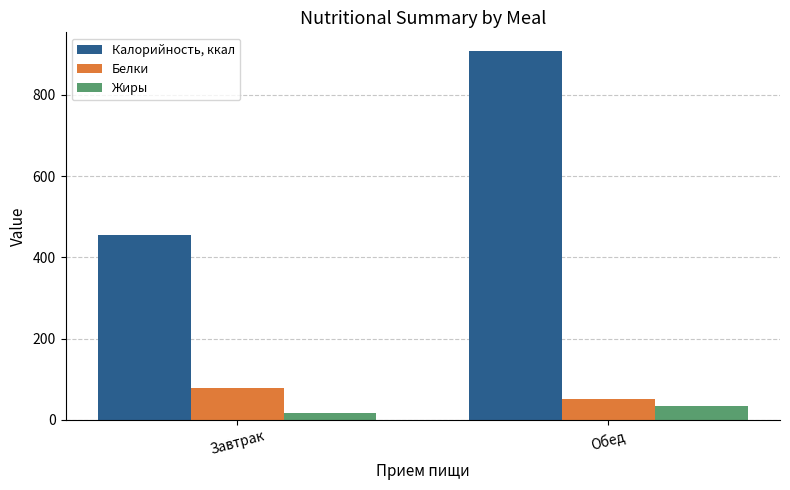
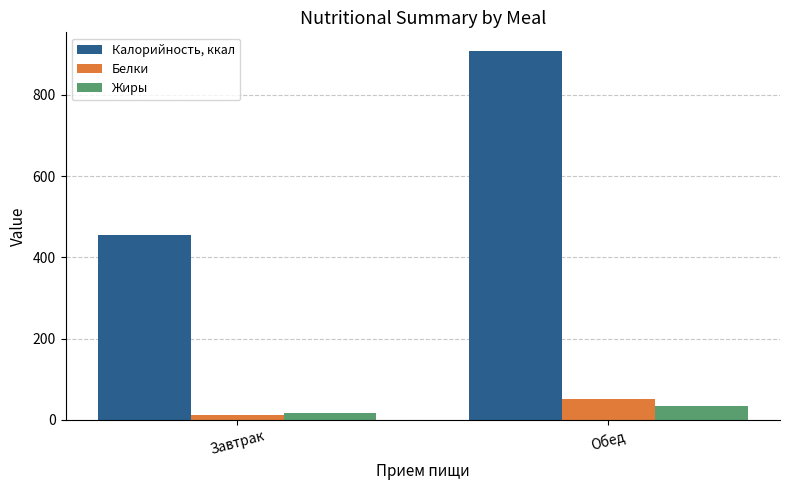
  {
    "Калорийность, ккал": {
      "Завтрак": 450,
      "Обед": 910
    },
    "Белки": {
-     "Завтрак": 80,
+     "Завтрак": 10,
      "Обед": 50
    },
    "Жиры": {
      "Завтрак": 20,
      "Обед": 30
    }
  }
